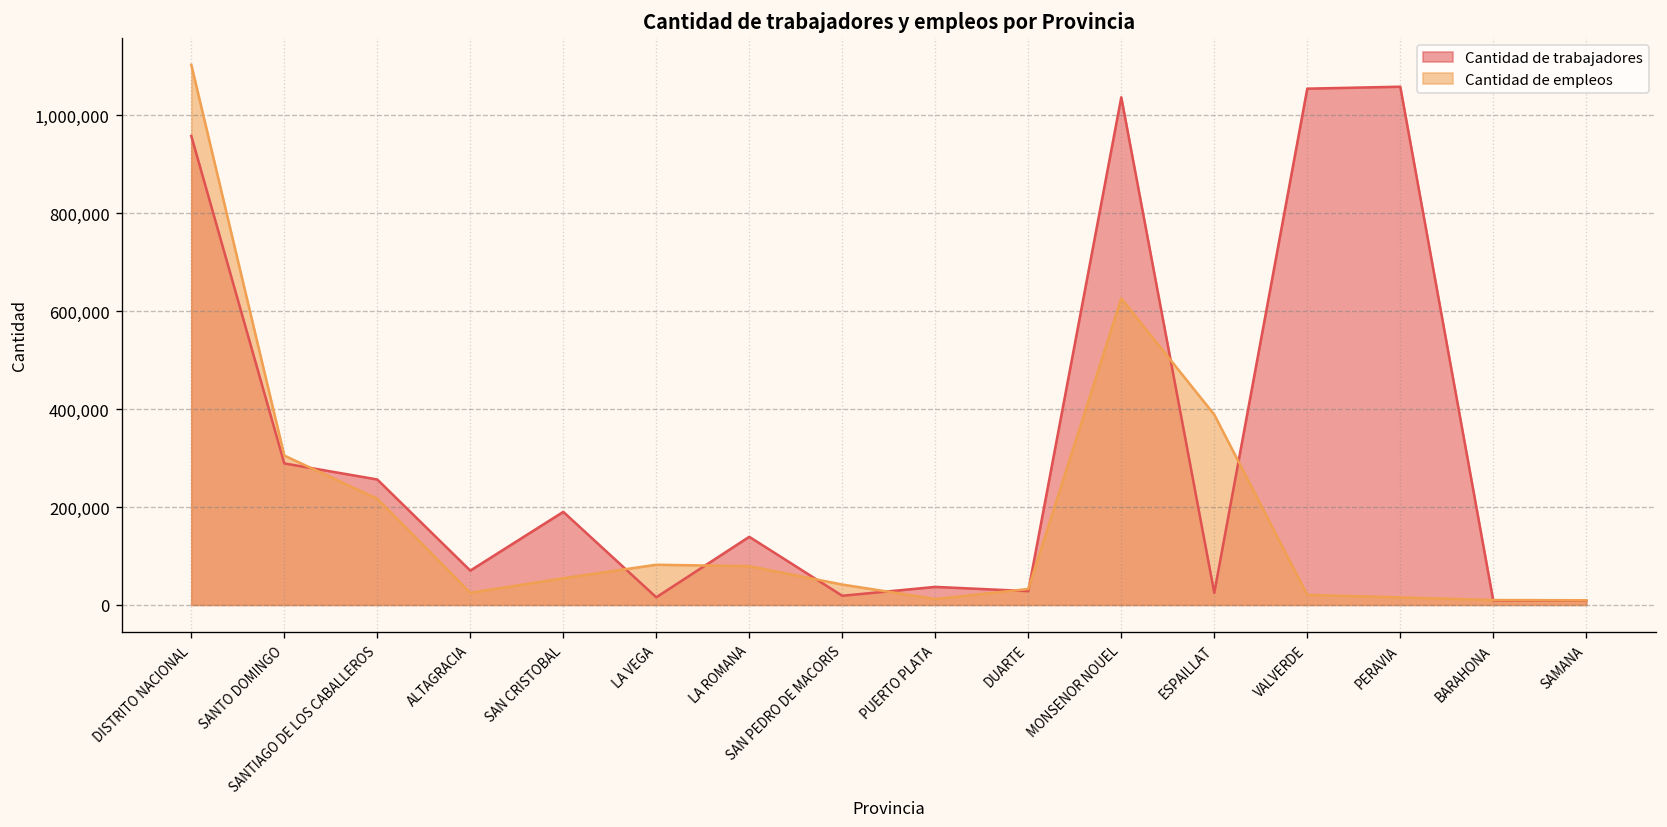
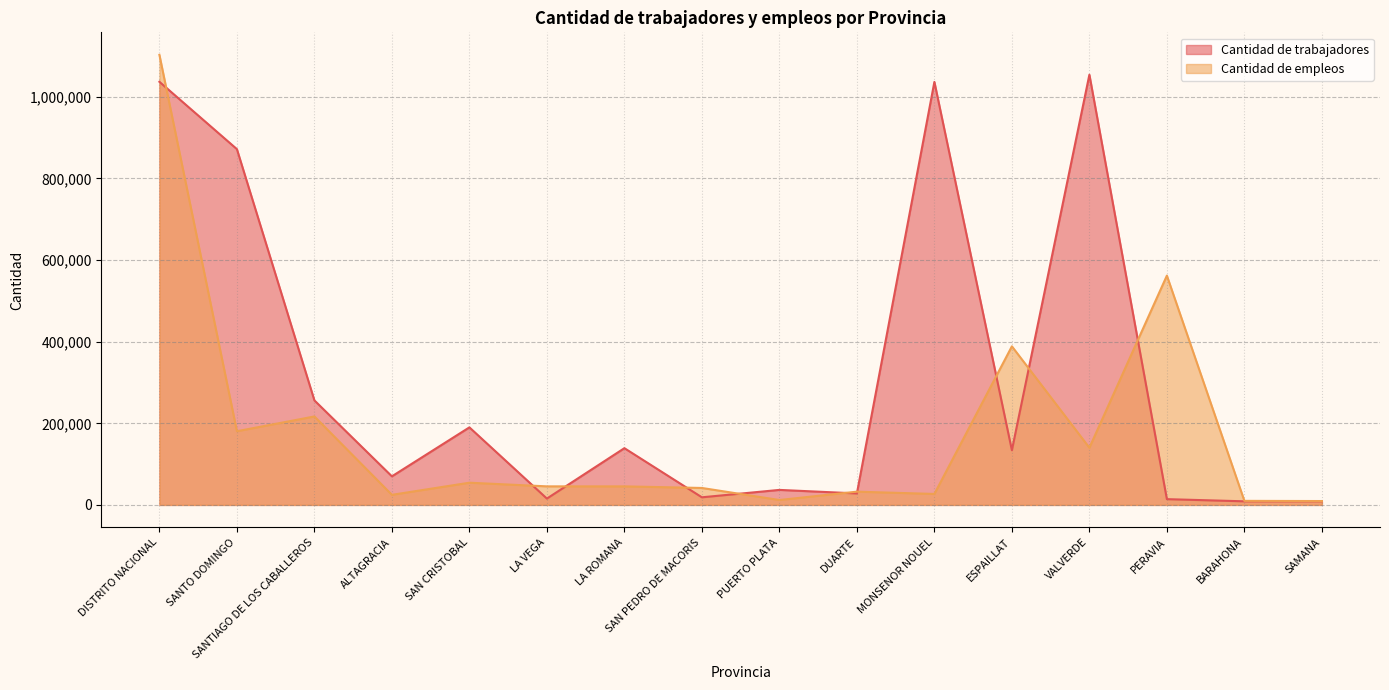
  {
    "Cantidad de trabajadores": {
-     "DISTRITO NACIONAL": "960,000",
-     "SANTO DOMINGO": "290,000",
+     "DISTRITO NACIONAL": "1,040,000",
+     "SANTO DOMINGO": "870,000",
      "SANTIAGO DE LOS CABALLEROS": "260,000",
      "ALTAGRACIA": "70,000",
      "SAN CRISTOBAL": "190,000",
      "LA VEGA": "20,000",
      "LA ROMANA": "140,000",
      "SAN PEDRO DE MACORIS": "20,000",
      "PUERTO PLATA": "40,000",
      "MONSENOR NOUEL": "1,040,000",
-     "ESPAILLAT": "20,000",
+     "ESPAILLAT": "130,000",
      "VALVERDE": "1,050,000",
-     "PERAVIA": "1,060,000"
+     "PERAVIA": "10,000"
    },
    "Cantidad de empleos": {
      "DISTRITO NACIONAL": "1,100,000",
-     "SANTO DOMINGO": "300,000",
+     "SANTO DOMINGO": "180,000",
      "SANTIAGO DE LOS CABALLEROS": "220,000",
      "ALTAGRACIA": "20,000",
      "SAN CRISTOBAL": "50,000",
-     "LA VEGA": "80,000",
-     "LA ROMANA": "80,000",
+     "LA VEGA": "50,000",
+     "LA ROMANA": "50,000",
      "SAN PEDRO DE MACORIS": "40,000",
      "PUERTO PLATA": "10,000",
-     "MONSENOR NOUEL": "630,000",
+     "MONSENOR NOUEL": "30,000",
      "ESPAILLAT": "390,000",
-     "VALVERDE": "20,000",
-     "PERAVIA": "20,000"
+     "VALVERDE": "140,000",
+     "PERAVIA": "560,000"
    }
  }
